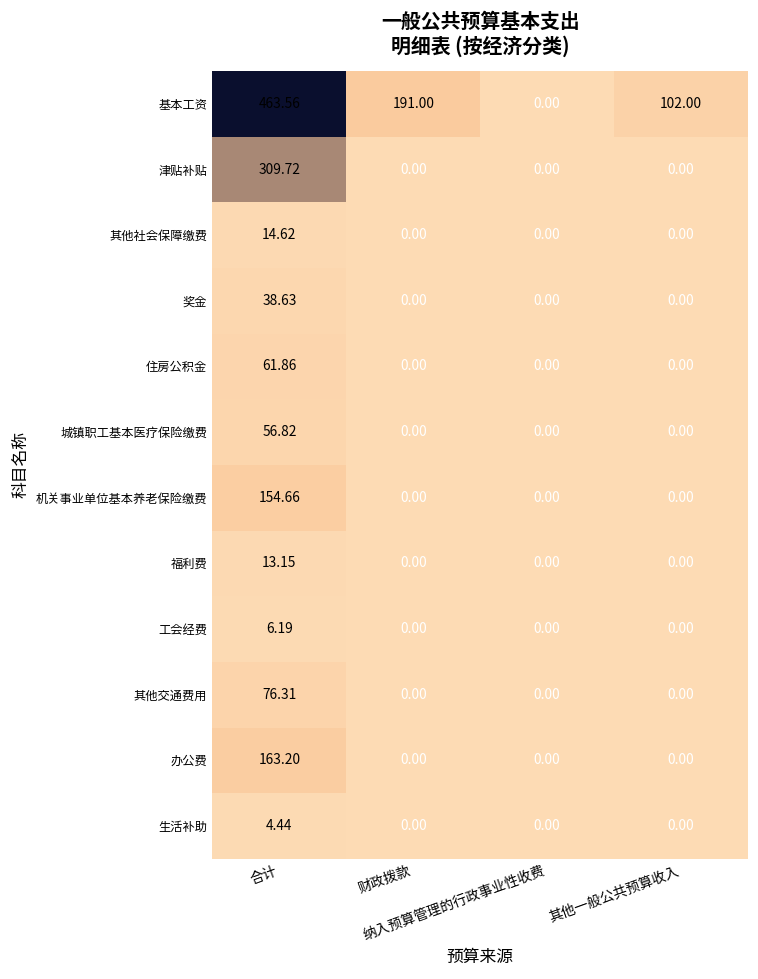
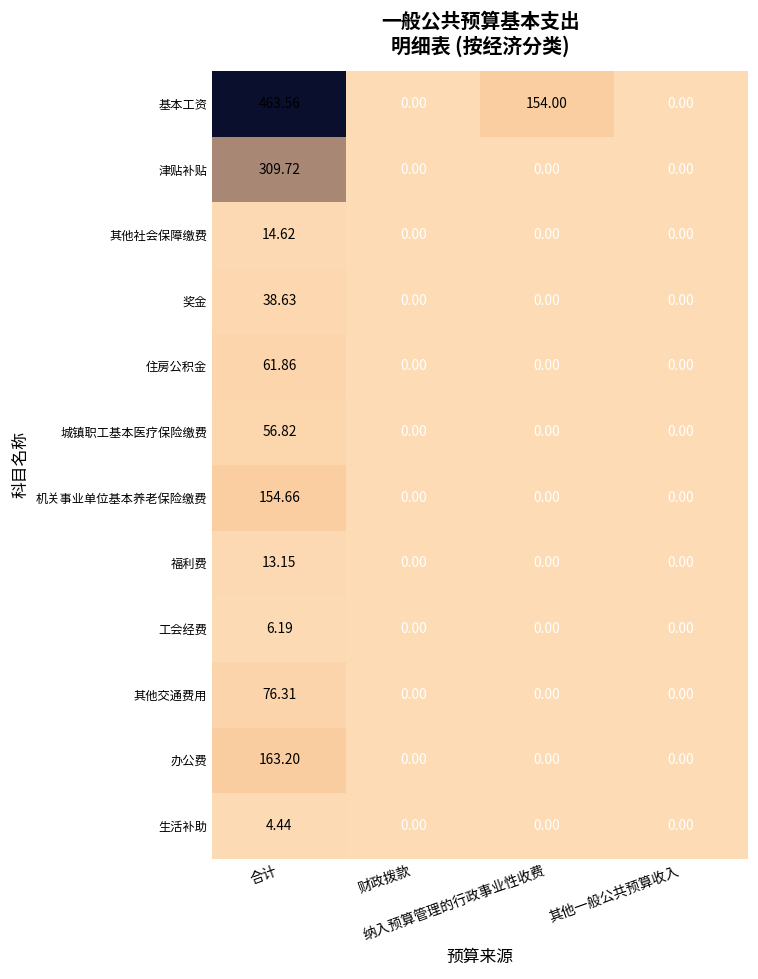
  {
    "基本工资": {
-     "财政拨款": 191.00,
-     "纳入预算管理的行政事业性收费": 0.00,
-     "其他一般公共预算收入": 102.00
+     "财政拨款": 0.00,
+     "纳入预算管理的行政事业性收费": 154.00,
+     "其他一般公共预算收入": 0.00
    },
    "津贴补贴": {
      "合计": 309.72,
      "财政拨款": 0.00,
      "纳入预算管理的行政事业性收费": 0.00,
      "其他一般公共预算收入": 0.00
    },
    "其他社会保障缴费": {
      "合计": 14.62,
      "财政拨款": 0.00,
      "纳入预算管理的行政事业性收费": 0.00,
      "其他一般公共预算收入": 0.00
    },
    "奖金": {
      "合计": 38.63,
      "财政拨款": 0.00,
      "纳入预算管理的行政事业性收费": 0.00,
      "其他一般公共预算收入": 0.00
    },
    "住房公积金": {
      "合计": 61.86,
      "财政拨款": 0.00,
      "纳入预算管理的行政事业性收费": 0.00,
      "其他一般公共预算收入": 0.00
    },
    "城镇职工基本医疗保险缴费": {
      "合计": 56.82,
      "财政拨款": 0.00,
      "纳入预算管理的行政事业性收费": 0.00,
      "其他一般公共预算收入": 0.00
    },
    "机关事业单位基本养老保险缴费": {
      "合计": 154.66,
      "财政拨款": 0.00,
      "纳入预算管理的行政事业性收费": 0.00,
      "其他一般公共预算收入": 0.00
    },
    "福利费": {
      "合计": 13.15,
      "财政拨款": 0.00,
      "纳入预算管理的行政事业性收费": 0.00,
      "其他一般公共预算收入": 0.00
    },
    "工会经费": {
      "合计": 6.19,
      "财政拨款": 0.00,
      "纳入预算管理的行政事业性收费": 0.00,
      "其他一般公共预算收入": 0.00
    },
    "其他交通费用": {
      "合计": 76.31,
      "财政拨款": 0.00,
      "纳入预算管理的行政事业性收费": 0.00,
      "其他一般公共预算收入": 0.00
    },
    "办公费": {
      "合计": 163.20,
      "财政拨款": 0.00,
      "纳入预算管理的行政事业性收费": 0.00,
      "其他一般公共预算收入": 0.00
    },
    "生活补助": {
      "合计": 4.44,
      "财政拨款": 0.00,
      "纳入预算管理的行政事业性收费": 0.00,
      "其他一般公共预算收入": 0.00
    }
  }
